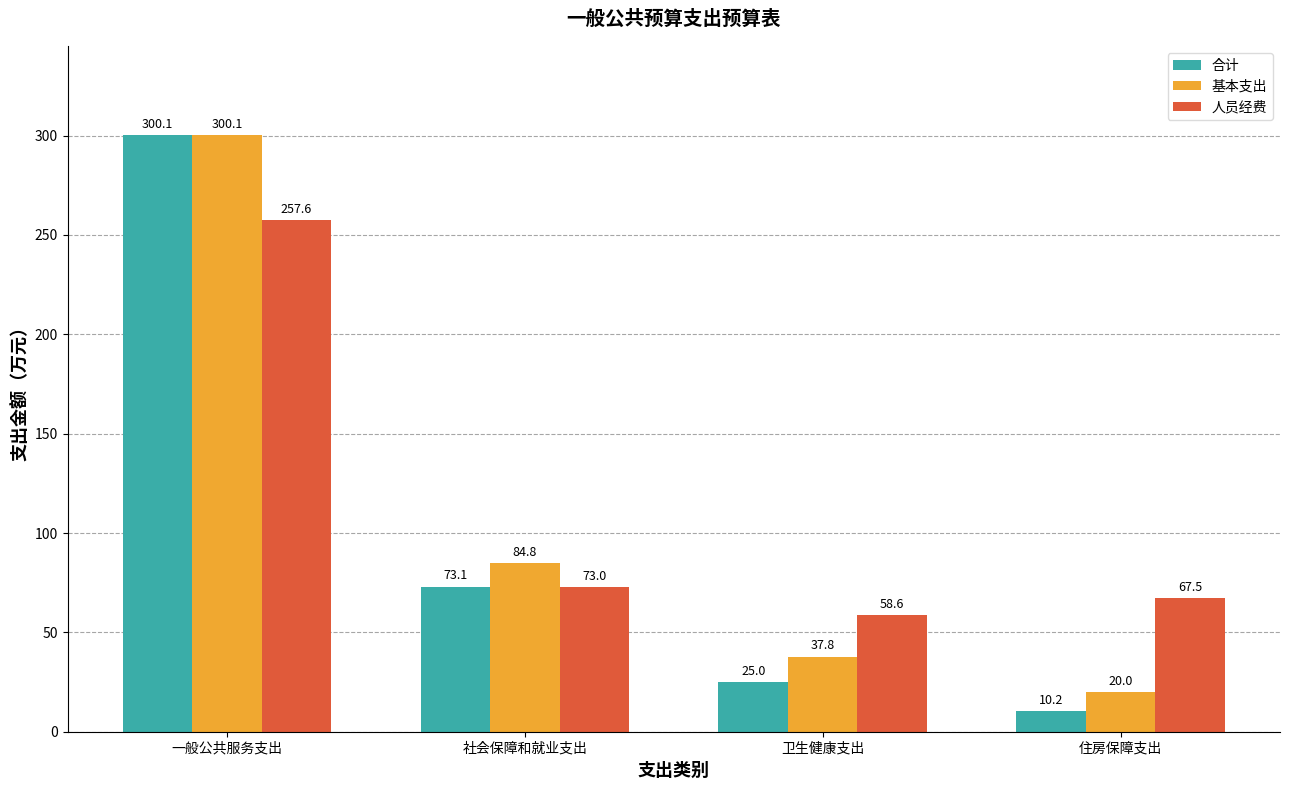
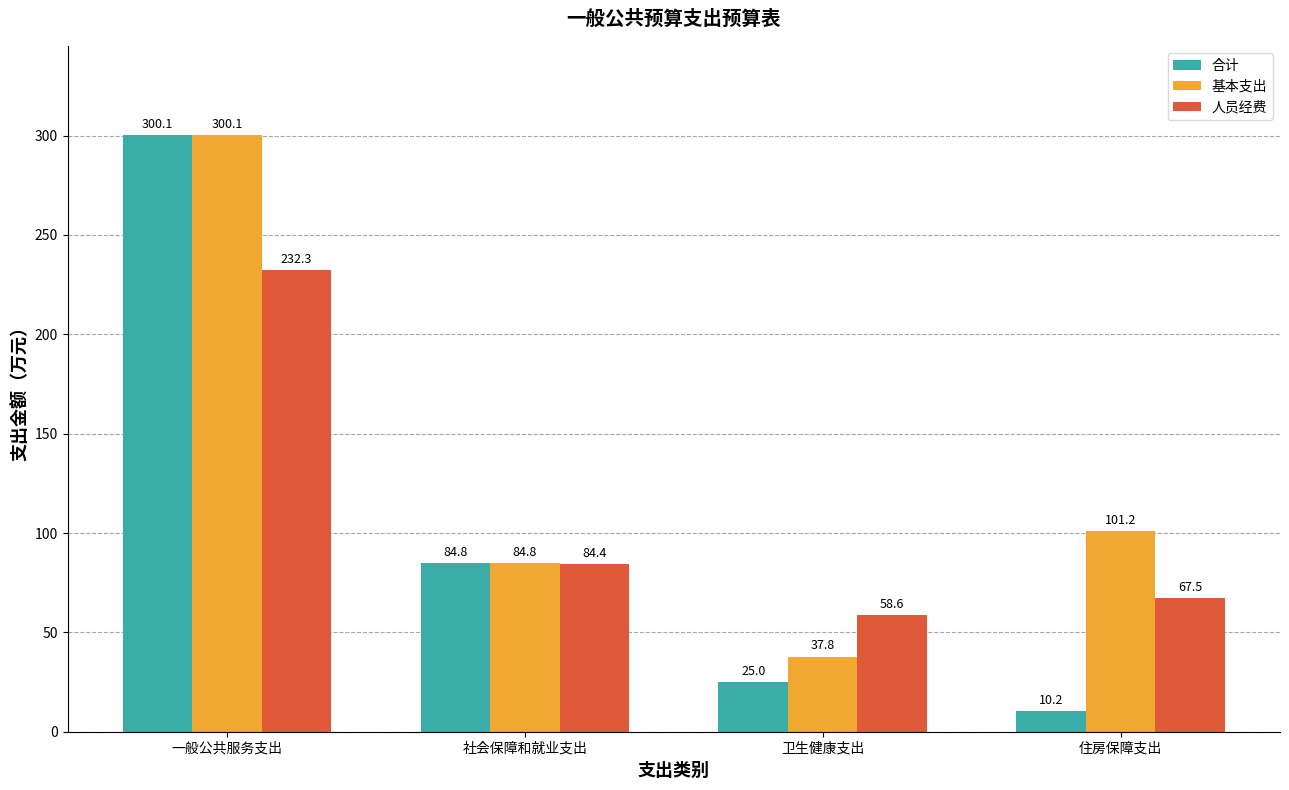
  {
    "合计": {
      "一般公共服务支出": 300.1,
-     "社会保障和就业支出": 73.1,
+     "社会保障和就业支出": 84.8,
      "卫生健康支出": 25.0,
      "住房保障支出": 10.2
    },
    "基本支出": {
      "一般公共服务支出": 300.1,
      "社会保障和就业支出": 84.8,
      "卫生健康支出": 37.8,
-     "住房保障支出": 20.0
+     "住房保障支出": 101.2
    },
    "人员经费": {
-     "一般公共服务支出": 257.6,
-     "社会保障和就业支出": 73.0,
+     "一般公共服务支出": 232.3,
+     "社会保障和就业支出": 84.4,
      "卫生健康支出": 58.6,
      "住房保障支出": 67.5
    }
  }
